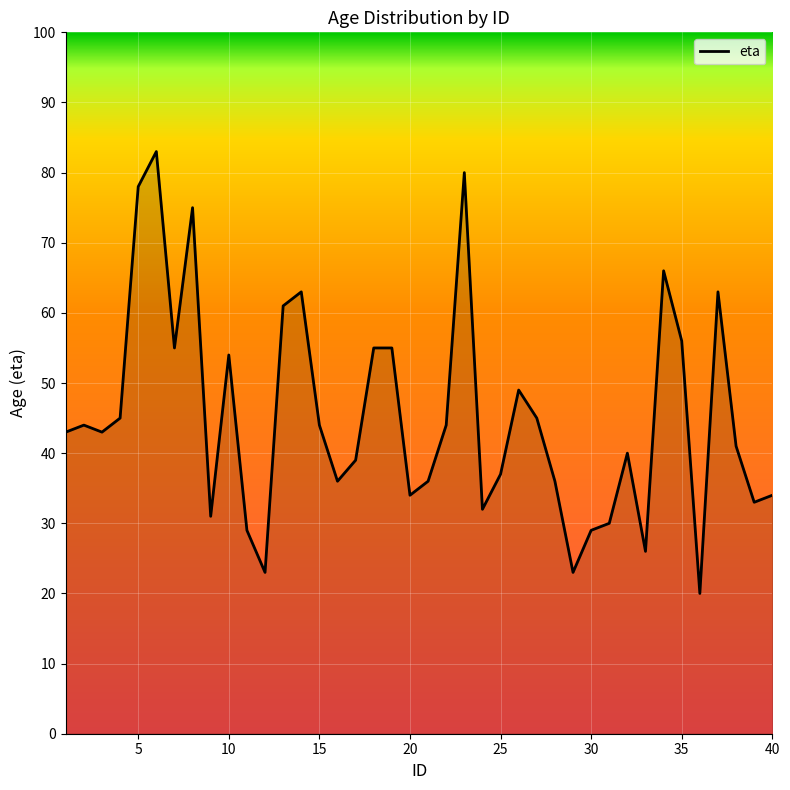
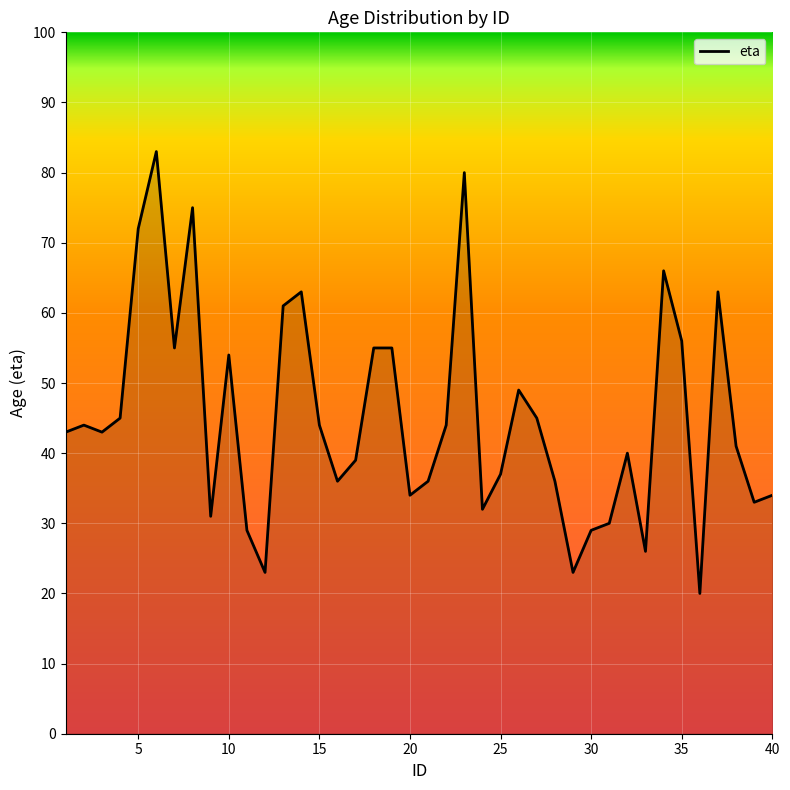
  {
-   "5": 78,
+   "5": 72,
    "10": 54,
    "15": 44,
    "20": 34,
    "25": 37,
    "30": 29,
    "35": 56,
    "40": 34
  }
